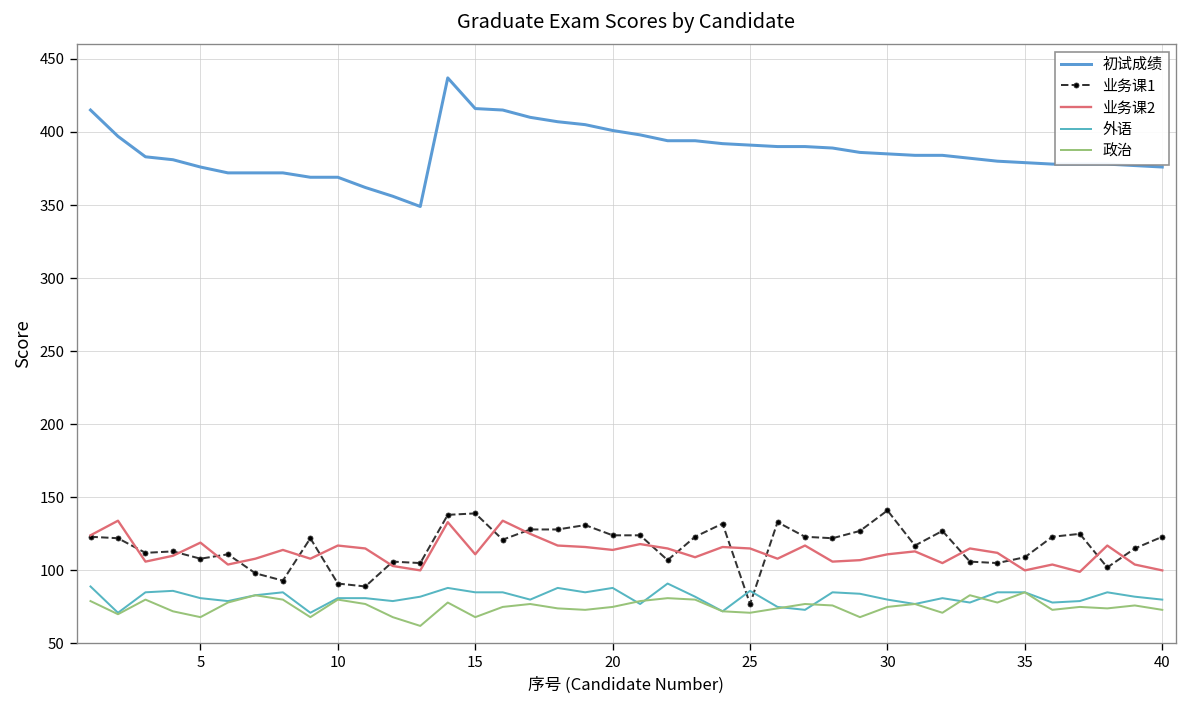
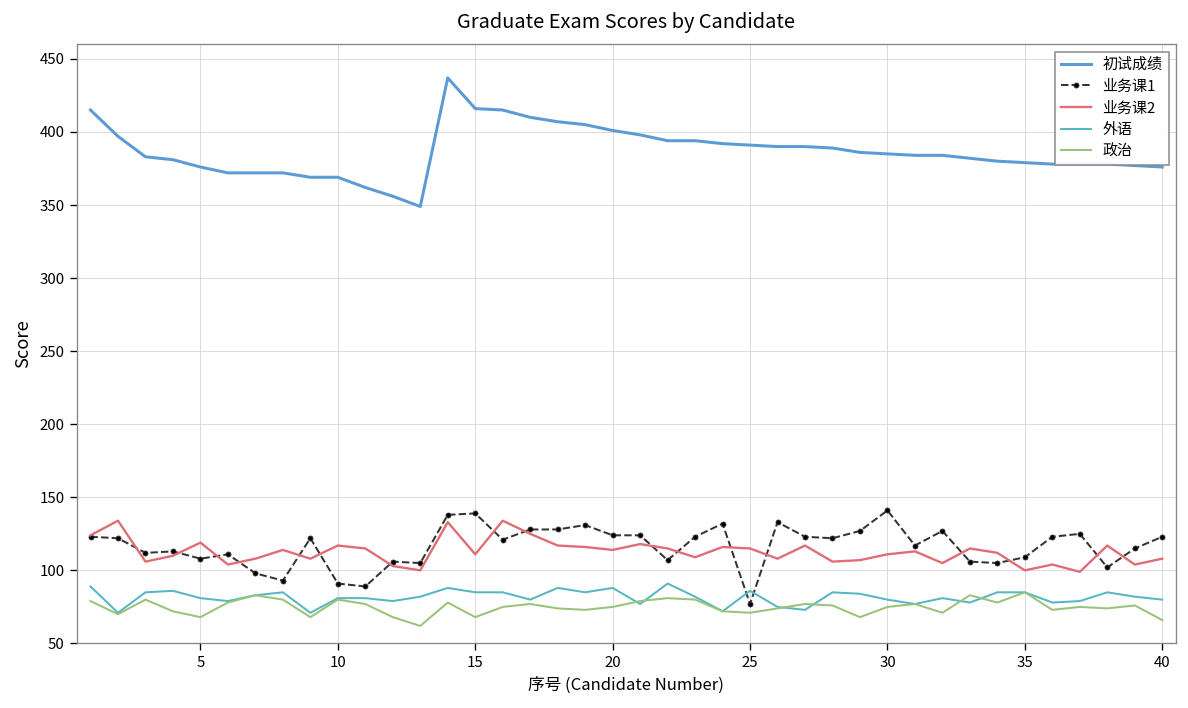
  {
    "业务课1": {
      "5": 108,
      "10": 91,
      "15": 139,
      "20": 124,
      "25": 77,
      "30": 141,
      "35": 109,
      "40": 123
    },
    "业务课2": {
      "5": 119,
      "10": 117,
      "15": 111,
      "20": 114,
      "25": 115,
      "30": 111,
      "35": 100,
-     "40": 100
+     "40": 108
    },
    "政治": {
      "5": 68,
      "15": 68,
      "20": 75,
      "25": 71,
      "30": 75,
-     "40": 73
+     "40": 66
    }
  }
